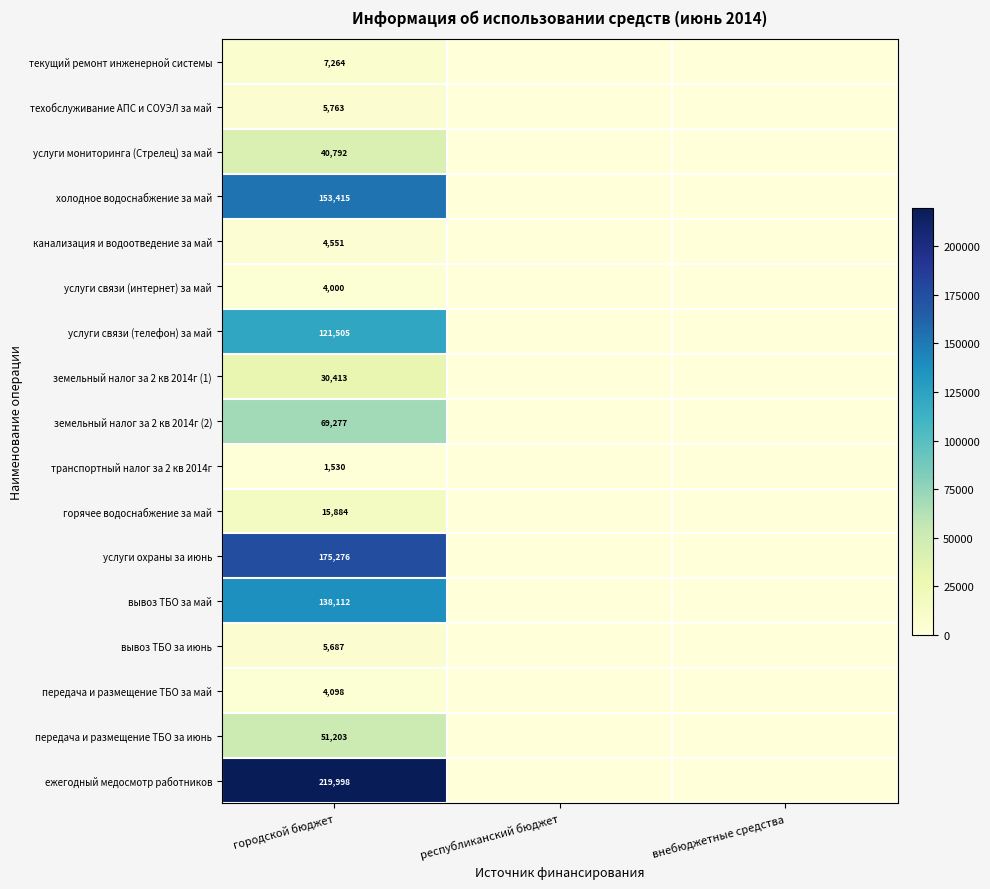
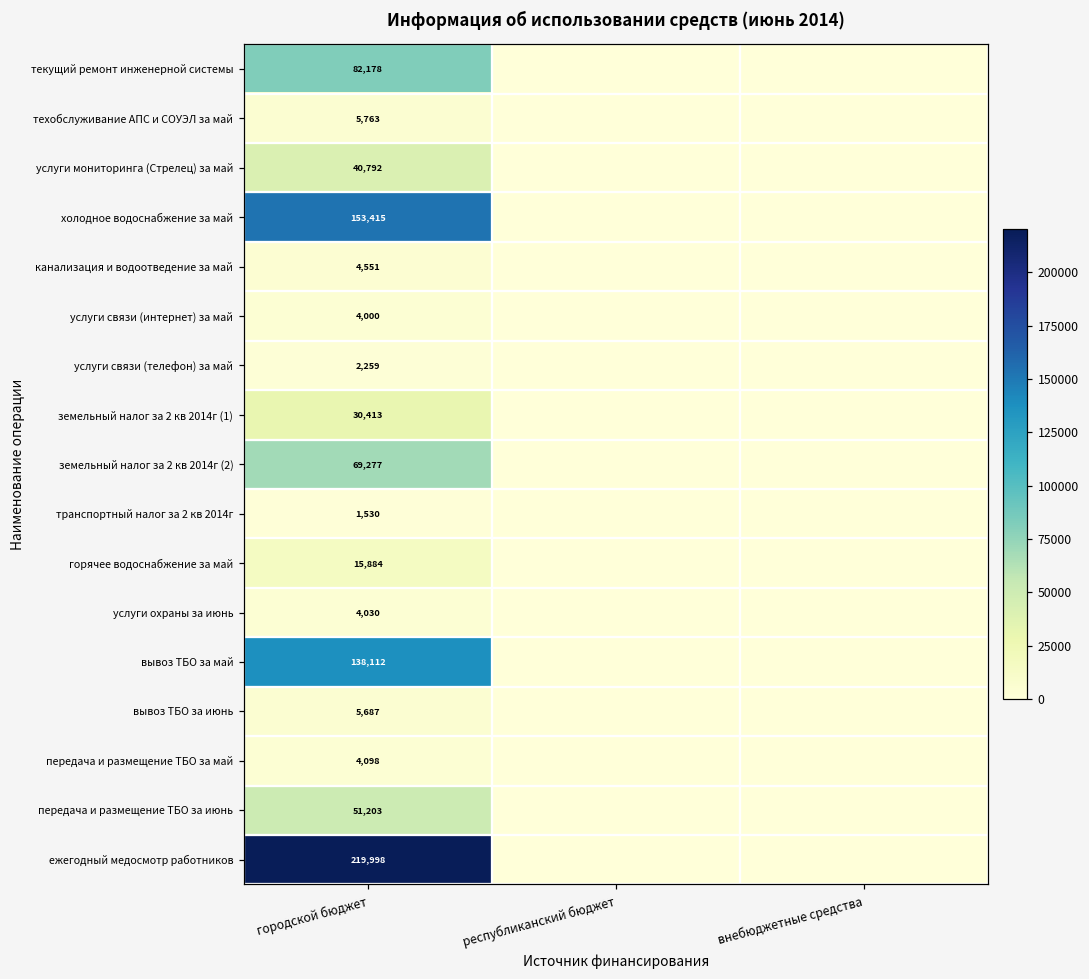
  {
    "текущий ремонт инженерной системы": {
-     "городской бюджет": "7,264"
+     "городской бюджет": "82,178"
    },
    "техобслуживание АПС и СОУЭЛ за май": {
      "городской бюджет": "5,763"
    },
    "услуги мониторинга (Стрелец) за май": {
      "городской бюджет": "40,792"
    },
    "холодное водоснабжение за май": {
      "городской бюджет": "153,415"
    },
    "канализация и водоотведение за май": {
      "городской бюджет": "4,551"
    },
    "услуги связи (интернет) за май": {
      "городской бюджет": "4,000"
    },
    "услуги связи (телефон) за май": {
-     "городской бюджет": "121,505"
+     "городской бюджет": "2,259"
    },
    "земельный налог за 2 кв 2014г (1)": {
      "городской бюджет": "30,413"
    },
    "земельный налог за 2 кв 2014г (2)": {
      "городской бюджет": "69,277"
    },
    "транспортный налог за 2 кв 2014г": {
      "городской бюджет": "1,530"
    },
    "горячее водоснабжение за май": {
      "городской бюджет": "15,884"
    },
    "услуги охраны за июнь": {
-     "городской бюджет": "175,276"
+     "городской бюджет": "4,030"
    },
    "вывоз ТБО за май": {
      "городской бюджет": "138,112"
    },
    "вывоз ТБО за июнь": {
      "городской бюджет": "5,687"
    },
    "передача и размещение ТБО за май": {
      "городской бюджет": "4,098"
    },
    "передача и размещение ТБО за июнь": {
      "городской бюджет": "51,203"
    },
    "ежегодный медосмотр работников": {
      "городской бюджет": "219,998"
    }
  }
